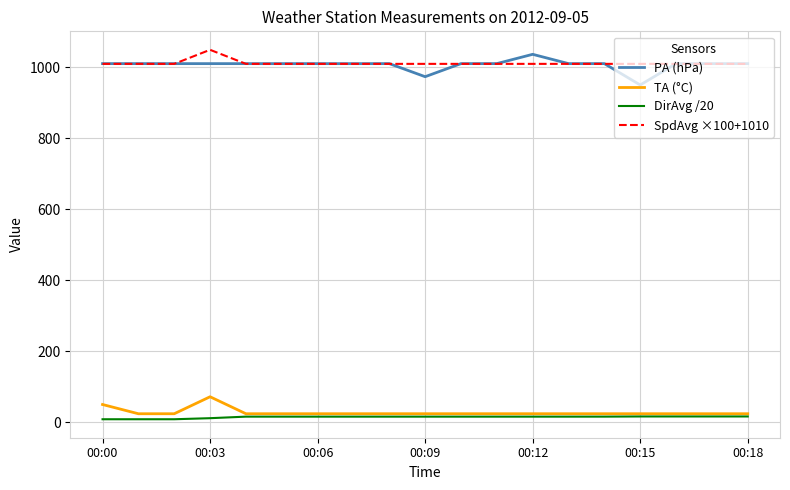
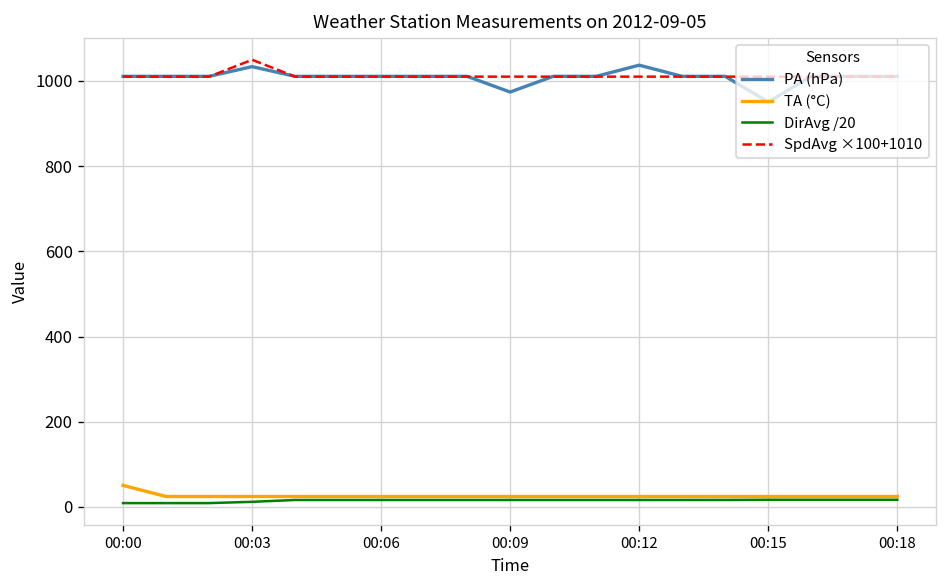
  {
    "PA (hPa)": {
-     "00:03": 1010,
+     "00:03": 1030,
      "00:09": 970,
      "00:12": 1040
    },
    "TA (°C)": {
      "00:00": 50,
-     "00:03": 70,
+     "00:03": 20,
      "00:06": 20,
      "00:09": 20,
      "00:12": 20,
      "00:15": 20,
      "00:18": 20
    },
    "DirAvg /20": {
      "00:00": 10,
      "00:03": 10,
      "00:06": 20,
      "00:09": 20,
      "00:12": 20,
      "00:15": 20,
      "00:18": 20
    },
    "SpdAvg ×100+1010": {
      "00:03": 1050,
      "00:09": 1010,
      "00:12": 1010
    }
  }
